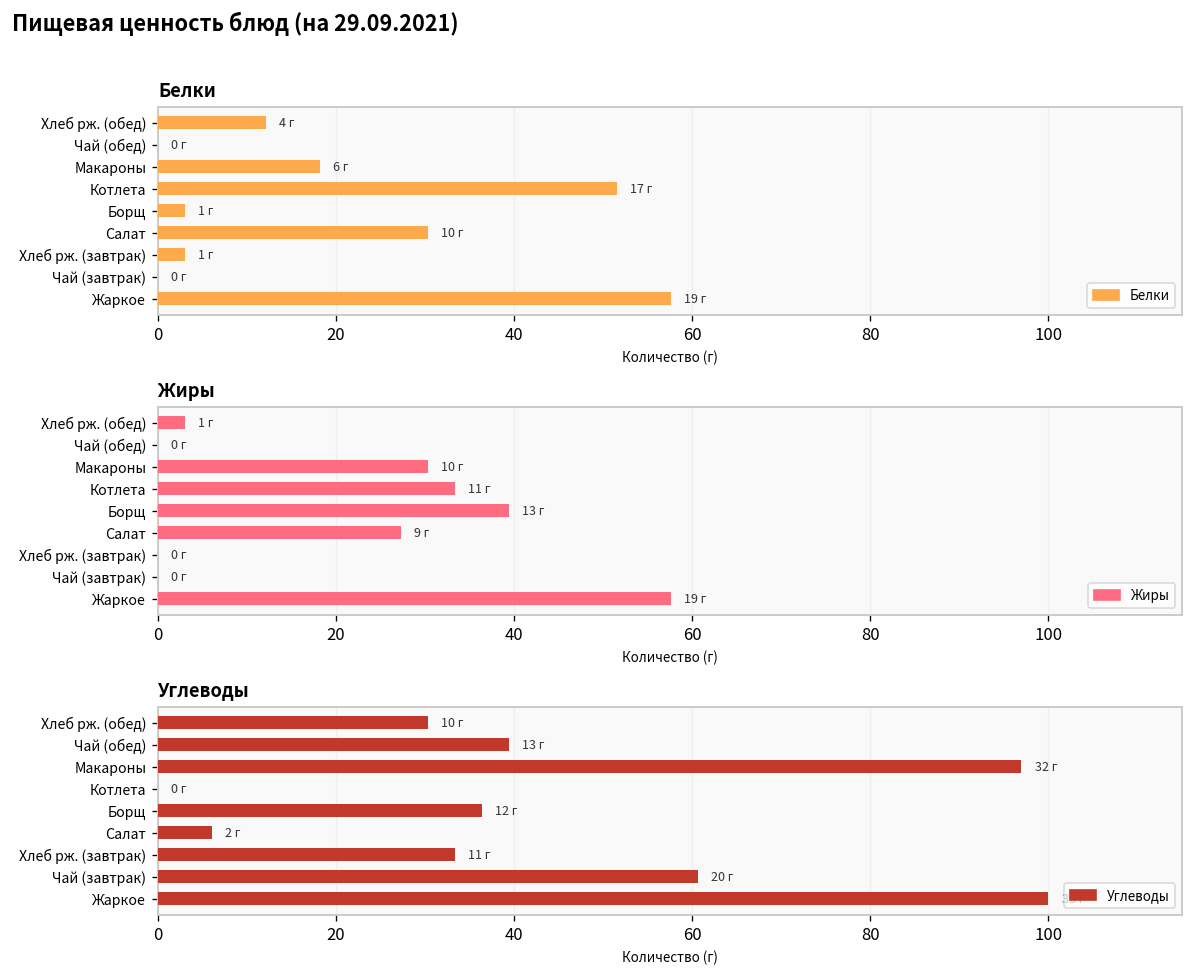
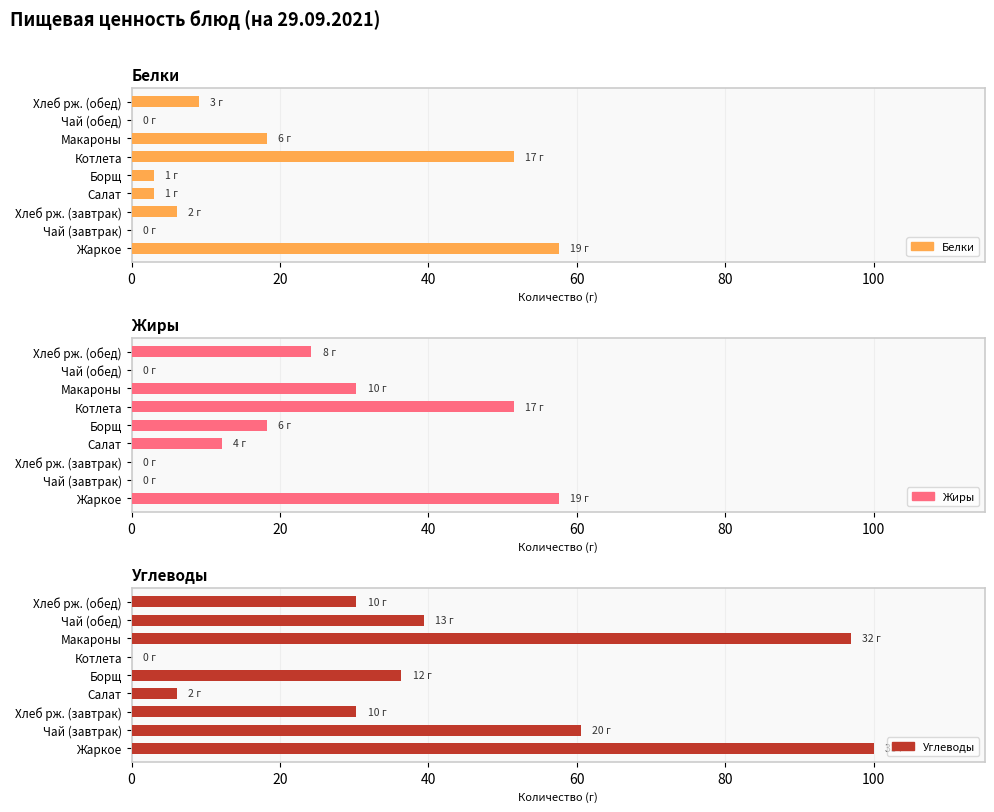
  {
    "Белки": {
-     "Хлеб рж. (обед)": 4,
+     "Хлеб рж. (обед)": 3,
      "Чай (обед)": 0,
-     "Салат": 10,
-     "Хлеб рж. (завтрак)": 1,
+     "Салат": 1,
+     "Хлеб рж. (завтрак)": 2,
      "Чай (завтрак)": 0
    },
    "Жиры": {
-     "Хлеб рж. (обед)": 1,
+     "Хлеб рж. (обед)": 8,
      "Чай (обед)": 0,
-     "Котлета": 11,
-     "Борщ": 13,
-     "Салат": 9,
+     "Котлета": 17,
+     "Борщ": 6,
+     "Салат": 4,
      "Хлеб рж. (завтрак)": 0,
      "Чай (завтрак)": 0
    },
    "Углеводы": {
      "Котлета": 0,
-     "Хлеб рж. (завтрак)": 11
+     "Хлеб рж. (завтрак)": 10
    }
  }
